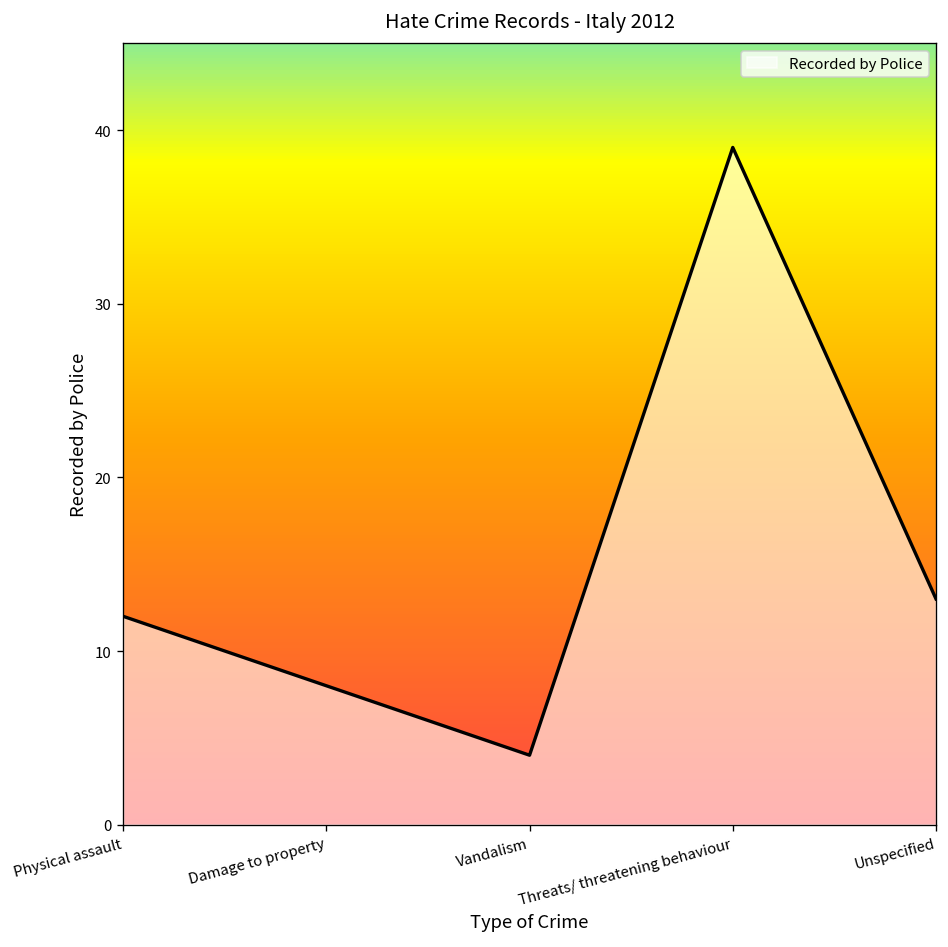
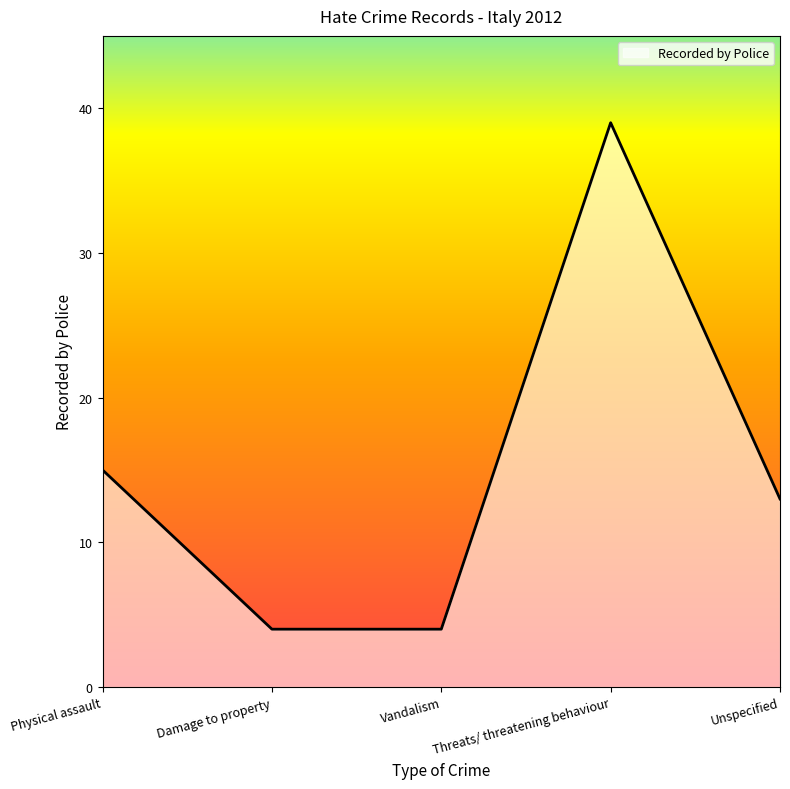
  {
-   "Physical assault": 12,
-   "Damage to property": 8,
+   "Physical assault": 15,
+   "Damage to property": 4,
    "Vandalism": 4,
    "Threats/ threatening behaviour": 39,
    "Unspecified": 13
  }
